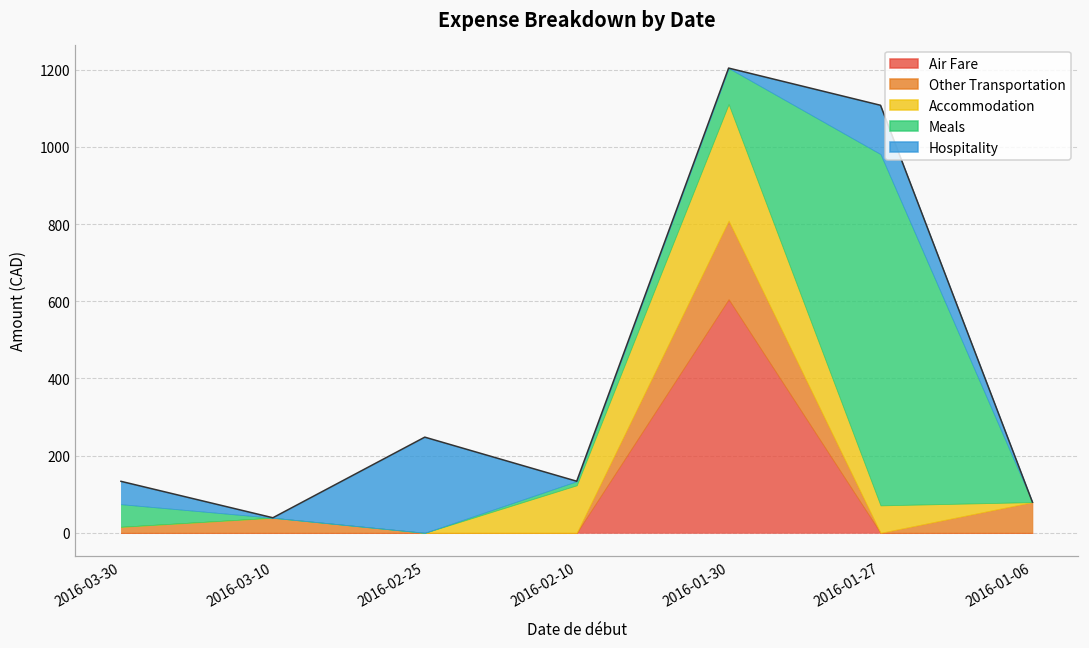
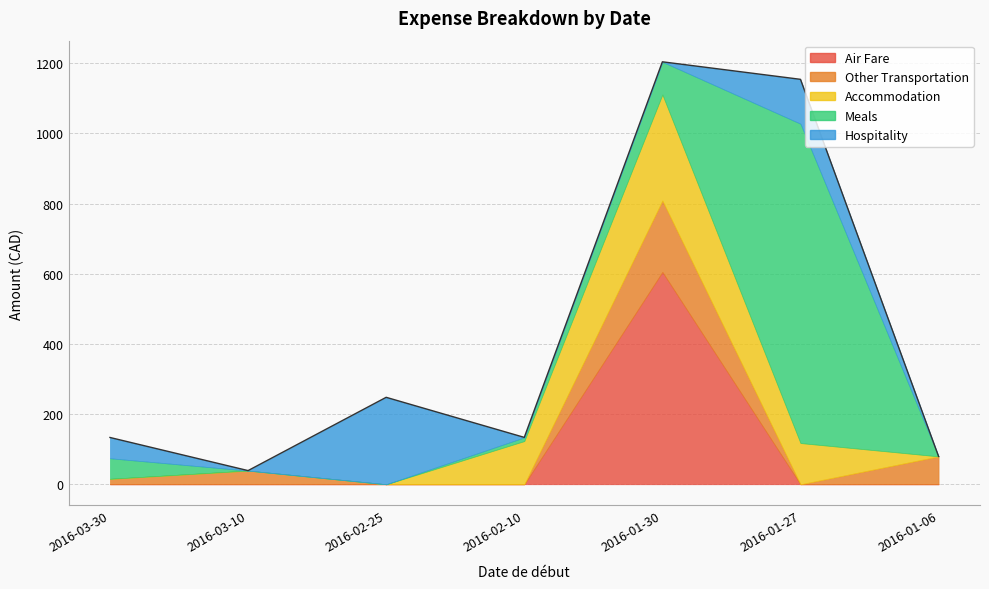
  {
    "Accommodation": {
      "2016-02-10": 120,
      "2016-01-30": 300,
-     "2016-01-27": 70
+     "2016-01-27": 120
    },
    "Meals": {
      "2016-03-30": 60,
      "2016-01-27": 910
    },
    "Hospitality": {
      "2016-03-30": 60,
      "2016-02-25": 250,
      "2016-01-27": 130
    }
  }
